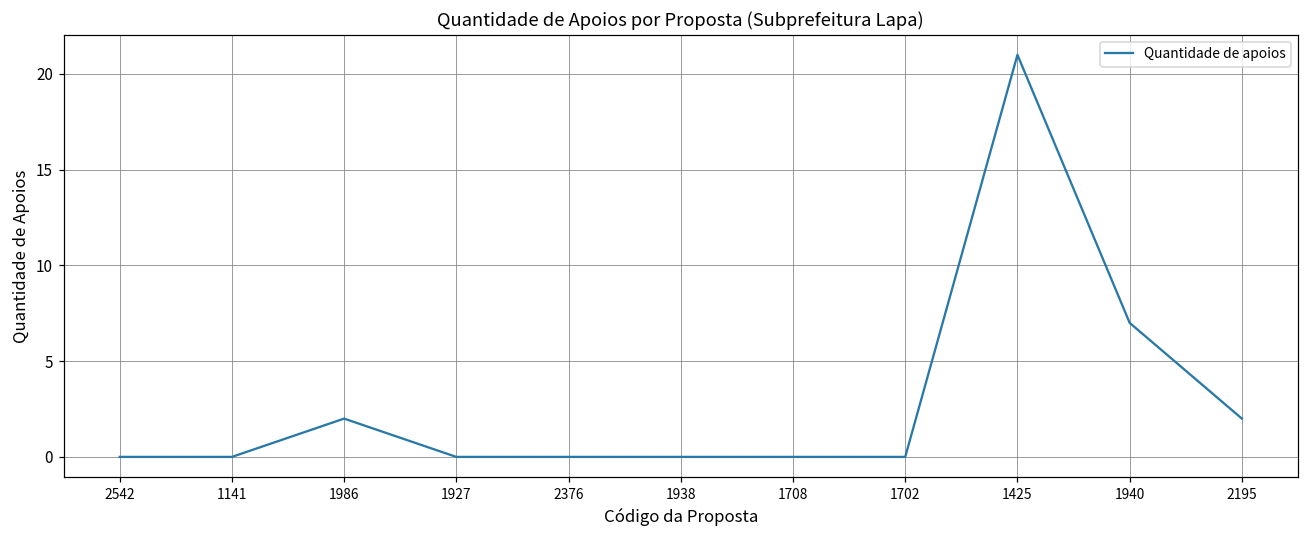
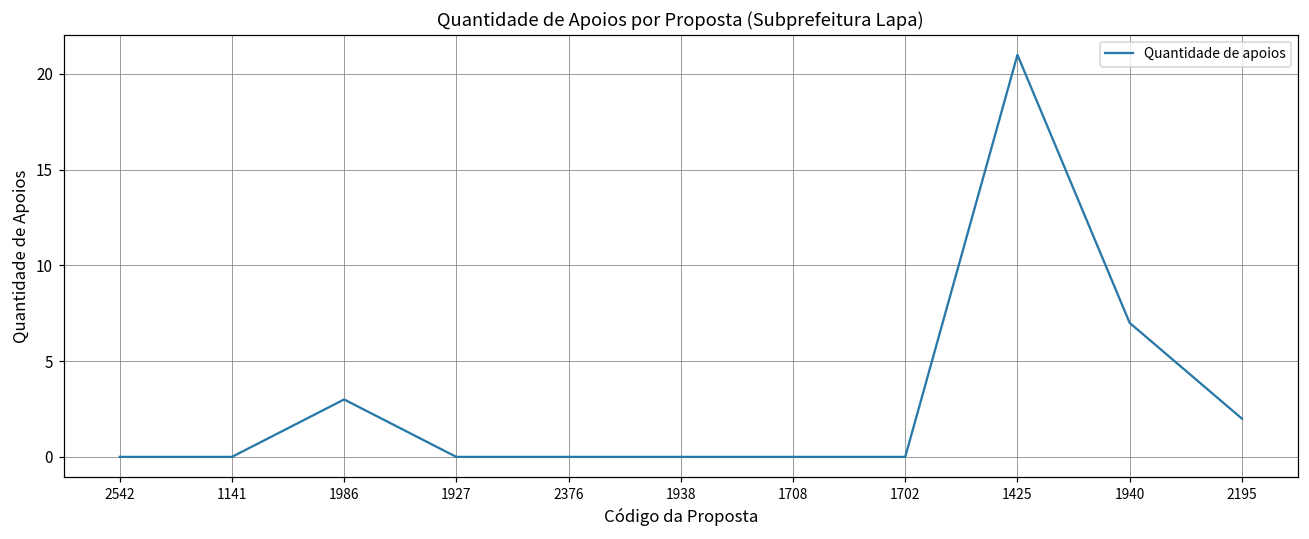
  {
    "2542": 0,
    "1141": 0,
-   "1986": 2,
+   "1986": 3,
    "1927": 0,
    "2376": 0,
    "1938": 0,
    "1708": 0,
    "1702": 0,
    "1425": 21,
    "1940": 7,
    "2195": 2
  }
